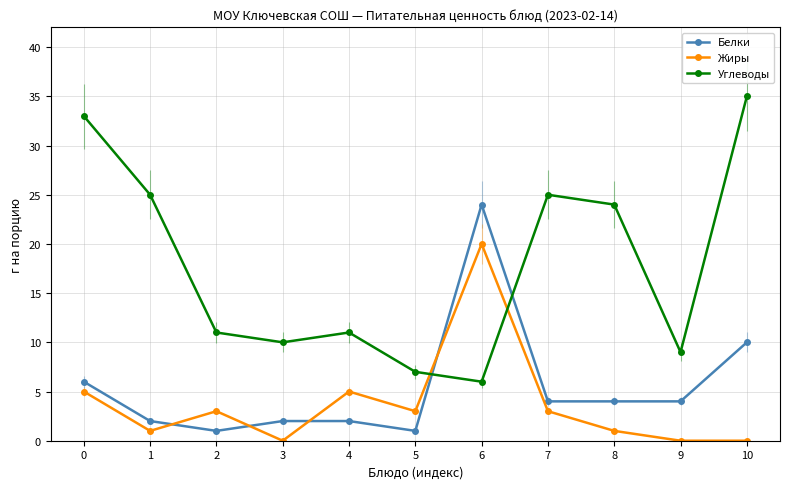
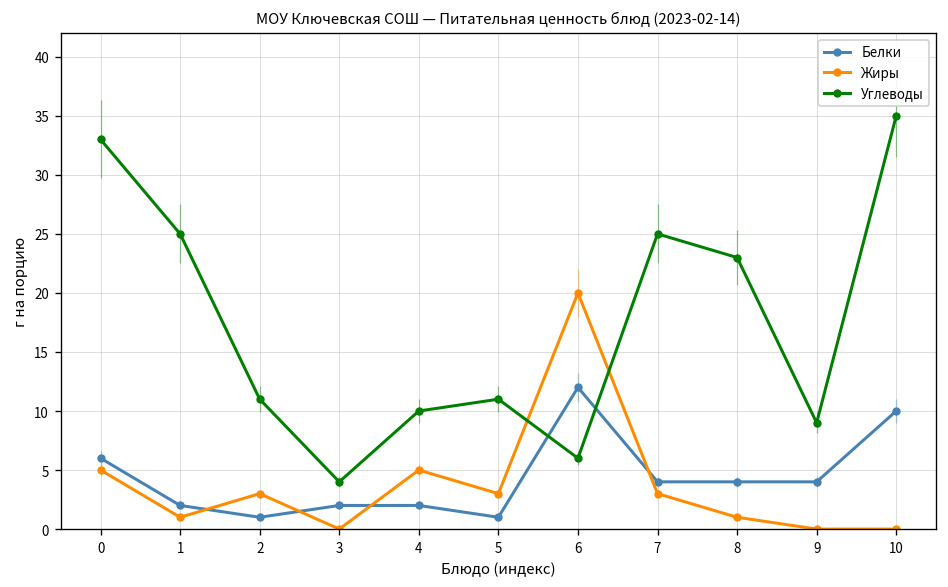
  {
    "Белки": {
      "0": 6,
      "1": 2,
      "2": 1,
      "3": 2,
      "4": 2,
      "5": 1,
-     "6": 24,
+     "6": 12,
      "7": 4,
      "8": 4,
      "9": 4,
      "10": 10
    },
    "Жиры": {
      "0": 5,
      "1": 1,
      "2": 3,
      "3": 0,
      "4": 5,
      "5": 3,
      "6": 20,
      "7": 3,
      "8": 1,
      "9": 0,
      "10": 0
    },
    "Углеводы": {
      "0": 33,
      "1": 25,
      "2": 11,
-     "3": 10,
-     "4": 11,
-     "5": 7,
+     "3": 4,
+     "4": 10,
+     "5": 11,
      "6": 6,
      "7": 25,
-     "8": 24,
+     "8": 23,
      "9": 9,
      "10": 35
    }
  }
